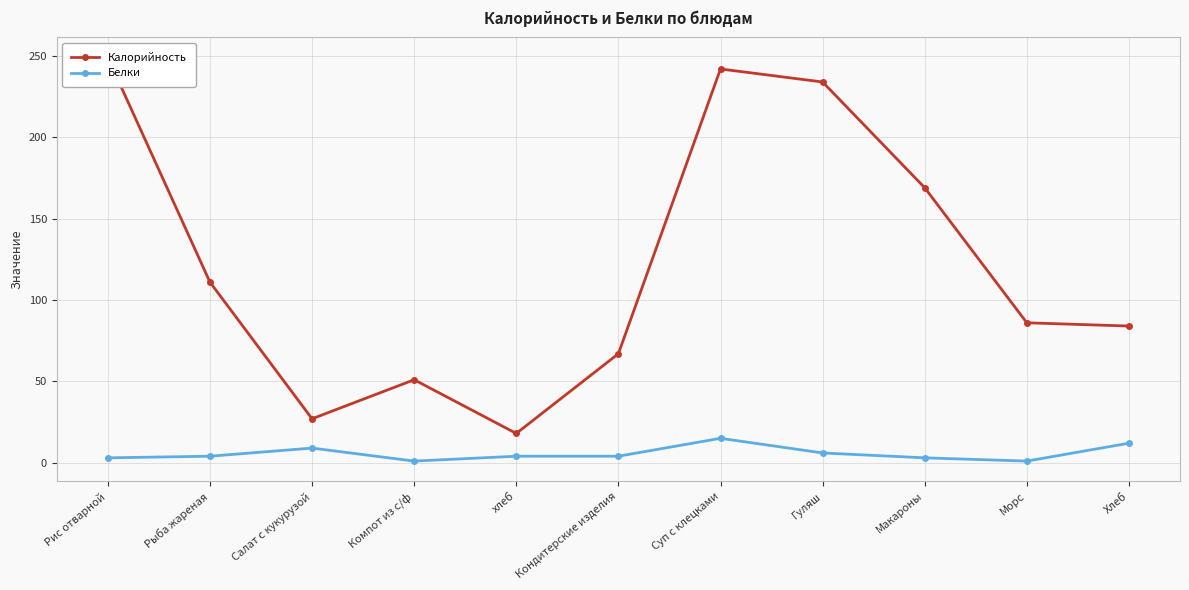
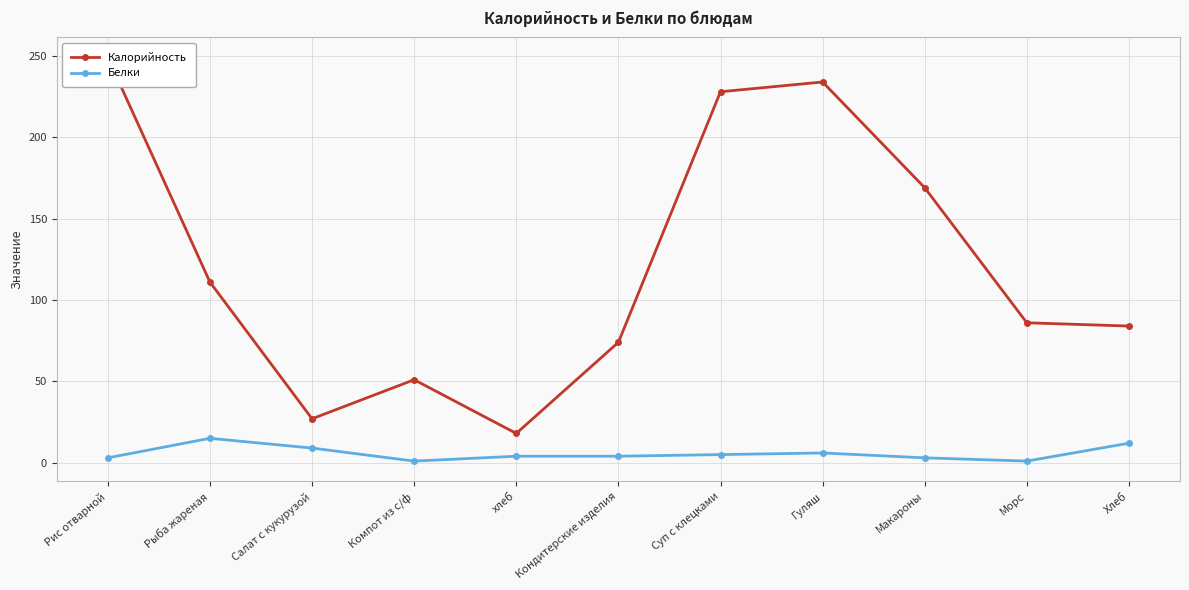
  {
    "Калорийность": {
      "Рыба жареная": 111,
      "Салат с кукурузой": 27,
      "Компот из с/ф": 51,
      "хлеб": 18,
-     "Кондитерские изделия": 67,
-     "Суп с клецками": 242,
+     "Кондитерские изделия": 74,
+     "Суп с клецками": 228,
      "Гуляш": 234,
      "Макароны": 169,
      "Морс": 86,
      "Хлеб": 84
    },
    "Белки": {
      "Рис отварной": 3,
-     "Рыба жареная": 4,
+     "Рыба жареная": 15,
      "Салат с кукурузой": 9,
      "Компот из с/ф": 1,
      "хлеб": 4,
      "Кондитерские изделия": 4,
-     "Суп с клецками": 15,
+     "Суп с клецками": 5,
      "Гуляш": 6,
      "Макароны": 3,
      "Морс": 1,
      "Хлеб": 12
    }
  }
